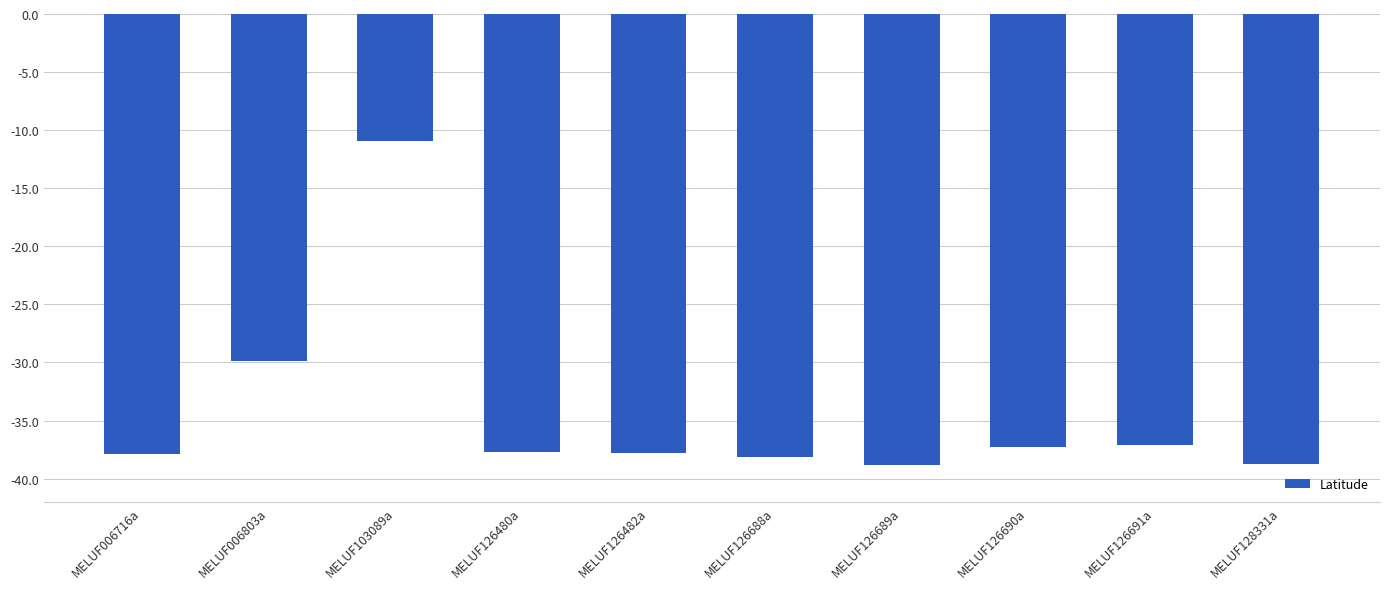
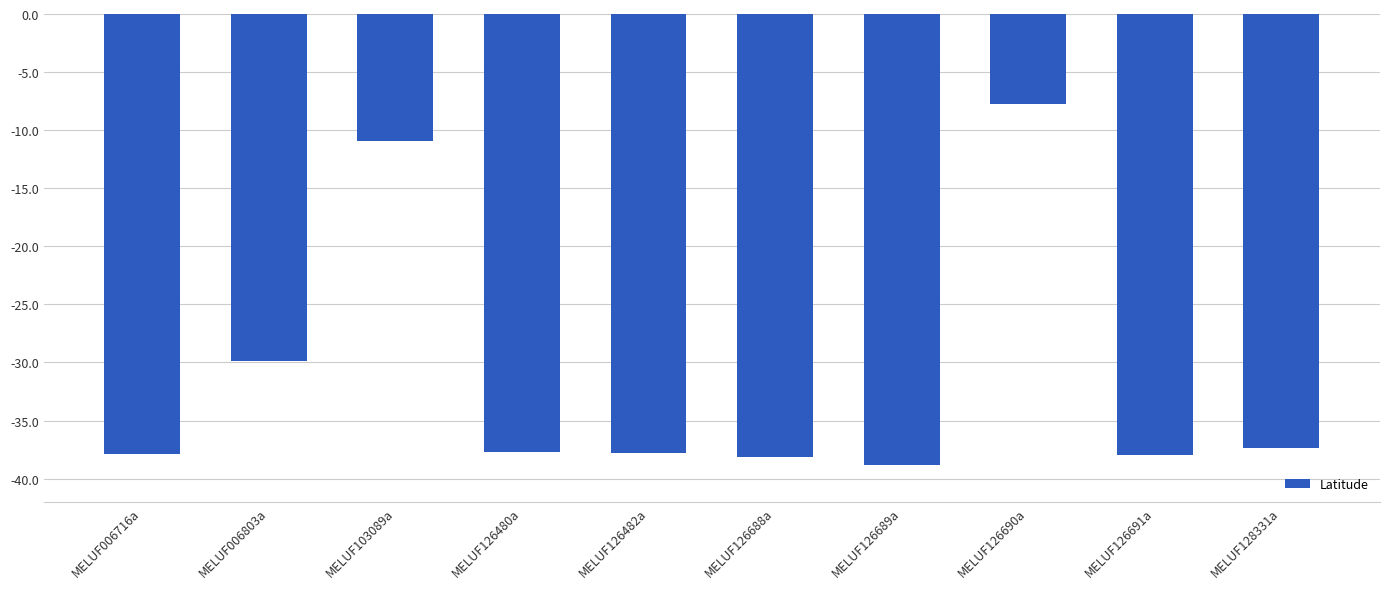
  {
    "MELUF006716a": -37.9,
    "MELUF006803a": -29.9,
    "MELUF103089a": -10.9,
    "MELUF126480a": -37.7,
    "MELUF126482a": -37.8,
    "MELUF126688a": -38.1,
    "MELUF126689a": -38.9,
-   "MELUF126690a": -37.3,
-   "MELUF126691a": -37.1,
-   "MELUF128331a": -38.7
+   "MELUF126690a": -7.8,
+   "MELUF126691a": -38.0,
+   "MELUF128331a": -37.3
  }
